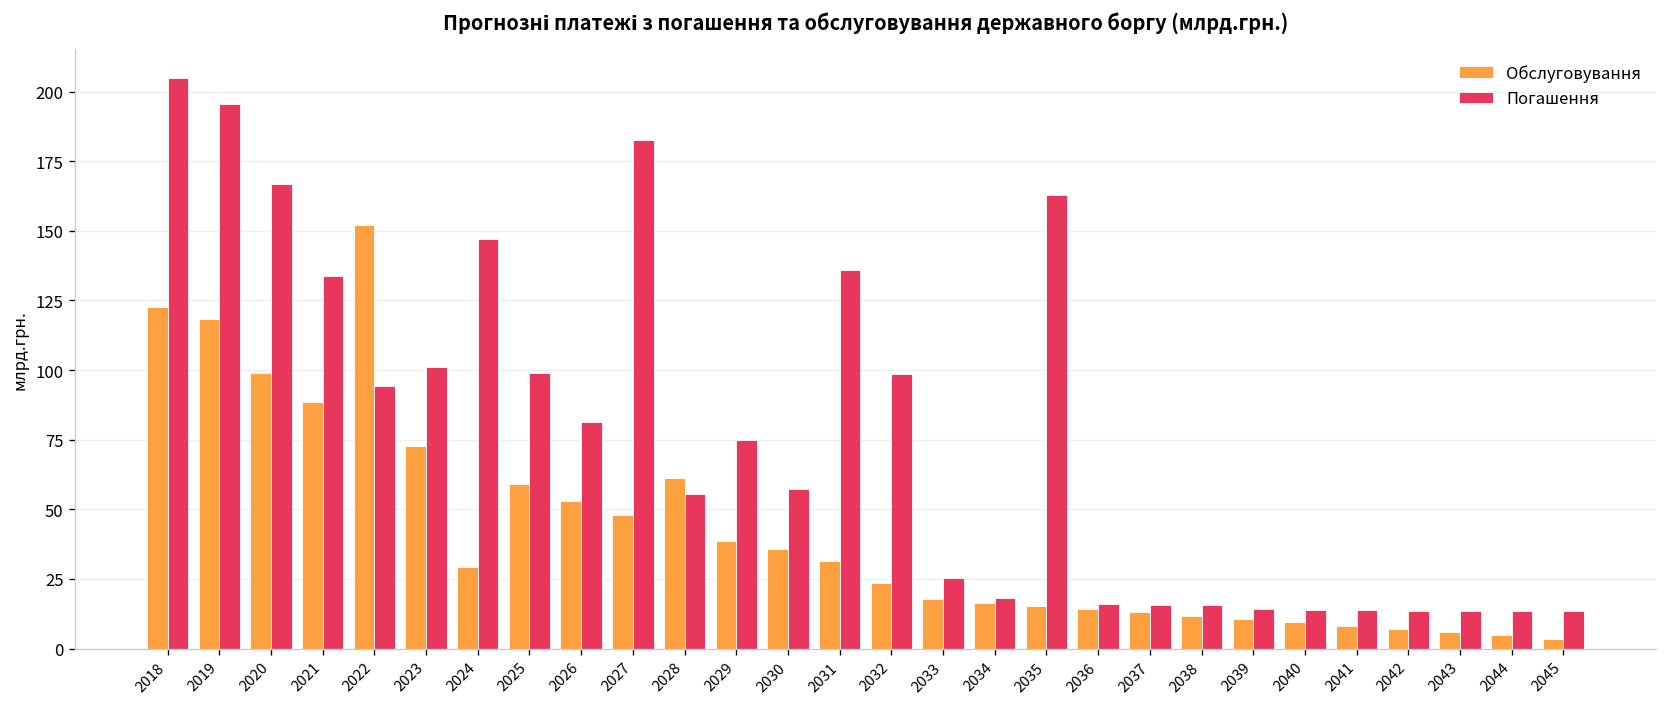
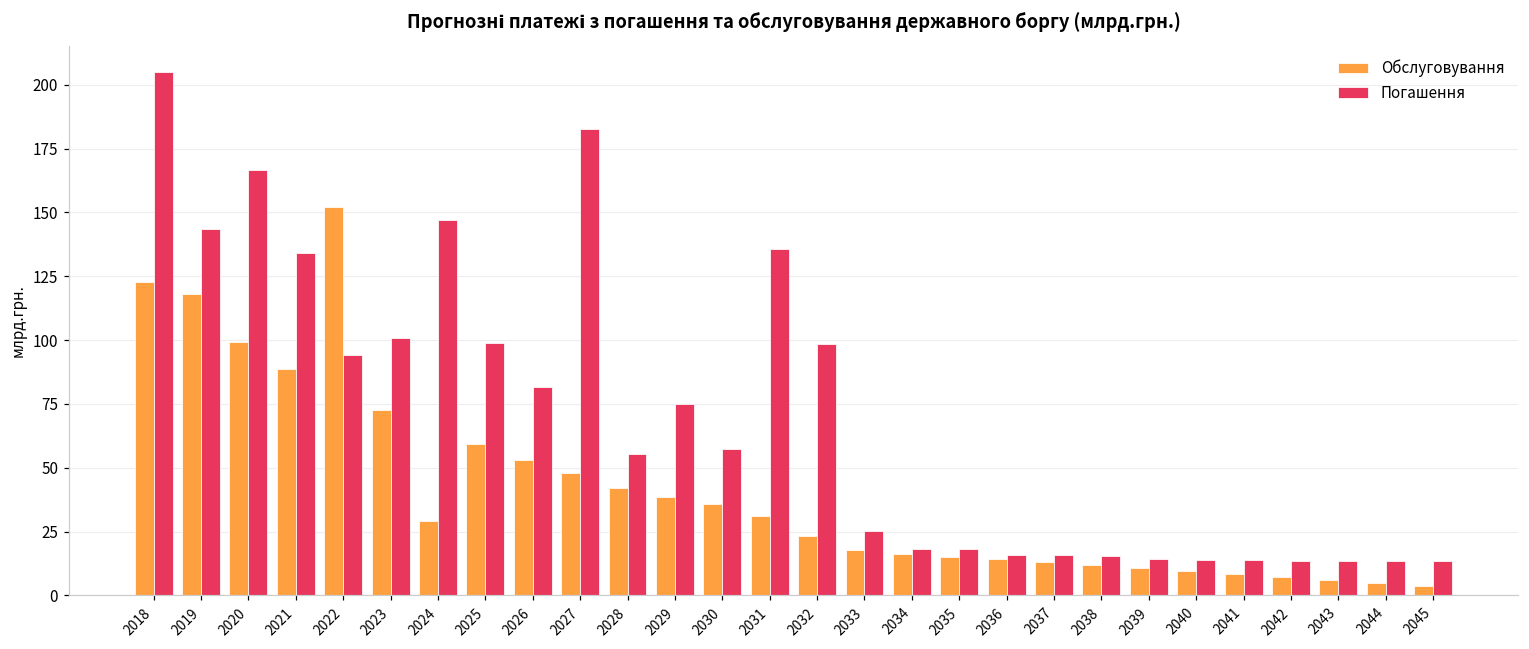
  {
    "Обслуговування": {
      "2018": 123,
      "2019": 118,
      "2020": 99,
      "2021": 88,
      "2022": 152,
      "2023": 73,
      "2024": 29,
      "2025": 59,
      "2026": 53,
      "2027": 48,
-     "2028": 61,
+     "2028": 42,
      "2029": 39,
      "2030": 36,
      "2031": 31,
      "2032": 23,
      "2033": 18,
      "2034": 16,
      "2035": 15,
      "2036": 14,
      "2037": 13,
      "2038": 12,
      "2039": 11,
      "2040": 9,
      "2041": 8,
      "2042": 7,
      "2043": 6,
      "2044": 5,
      "2045": 4
    },
    "Погашення": {
      "2018": 205,
-     "2019": 196,
+     "2019": 144,
      "2020": 167,
      "2021": 134,
      "2022": 94,
      "2023": 101,
      "2024": 147,
      "2025": 99,
      "2026": 81,
      "2027": 183,
      "2028": 55,
      "2029": 75,
      "2030": 57,
      "2031": 136,
      "2032": 99,
      "2033": 25,
      "2034": 18,
-     "2035": 163,
+     "2035": 18,
      "2036": 16,
      "2037": 16,
      "2038": 16,
      "2039": 14,
      "2040": 14,
      "2041": 14,
      "2042": 14,
      "2043": 14,
      "2044": 14,
      "2045": 14
    }
  }
